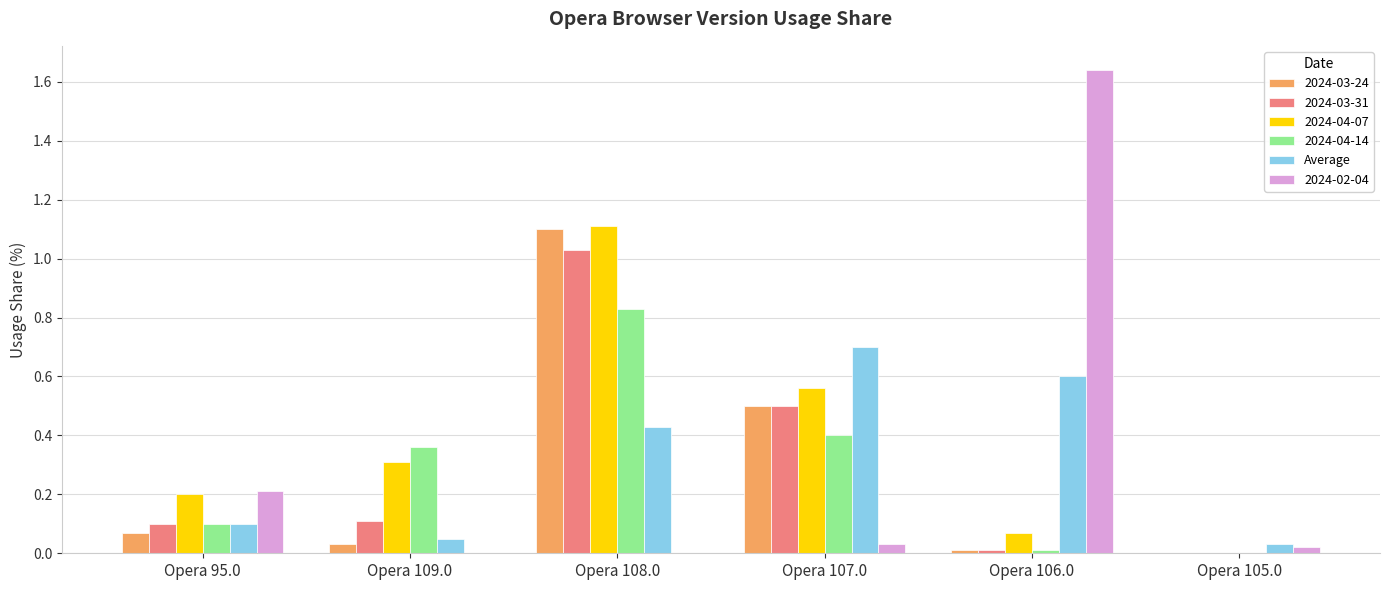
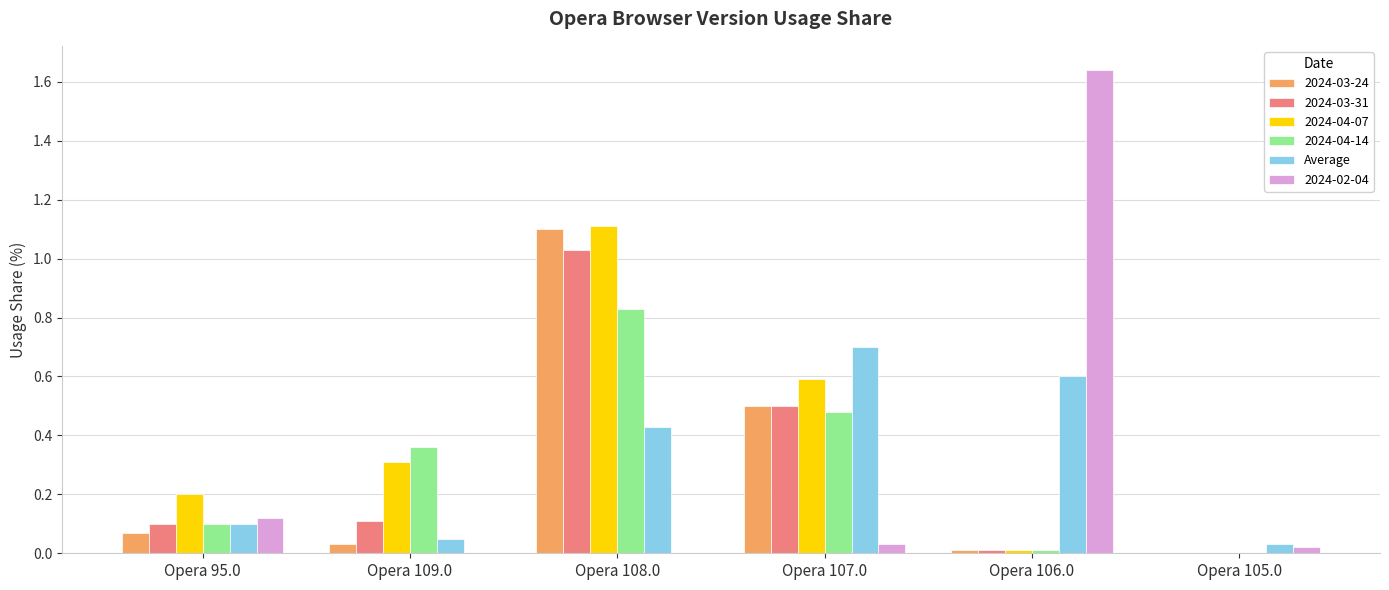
  {
    "2024-04-07": {
      "Opera 95.0": 0.20,
      "Opera 109.0": 0.31,
      "Opera 108.0": 1.11,
-     "Opera 107.0": 0.56,
-     "Opera 106.0": 0.07,
+     "Opera 107.0": 0.59,
+     "Opera 106.0": 0.01,
      "Opera 105.0": 0.00
    },
    "2024-04-14": {
      "Opera 95.0": 0.10,
      "Opera 109.0": 0.36,
      "Opera 108.0": 0.83,
-     "Opera 107.0": 0.40,
+     "Opera 107.0": 0.48,
      "Opera 106.0": 0.01,
      "Opera 105.0": 0.00
    },
    "Average": {
      "Opera 95.0": 0.10,
      "Opera 109.0": 0.05,
      "Opera 108.0": 0.43,
      "Opera 107.0": 0.70,
      "Opera 106.0": 0.60,
      "Opera 105.0": 0.03
    },
    "2024-02-04": {
-     "Opera 95.0": 0.21,
+     "Opera 95.0": 0.12,
      "Opera 109.0": 0.00,
      "Opera 108.0": 0.00,
      "Opera 107.0": 0.03,
      "Opera 106.0": 1.64,
      "Opera 105.0": 0.02
    }
  }
